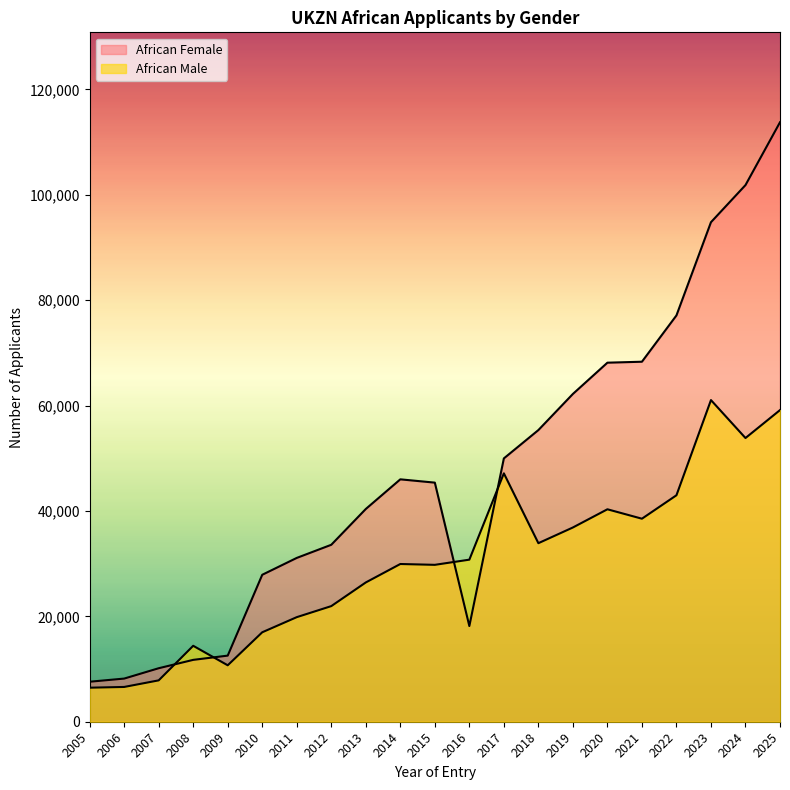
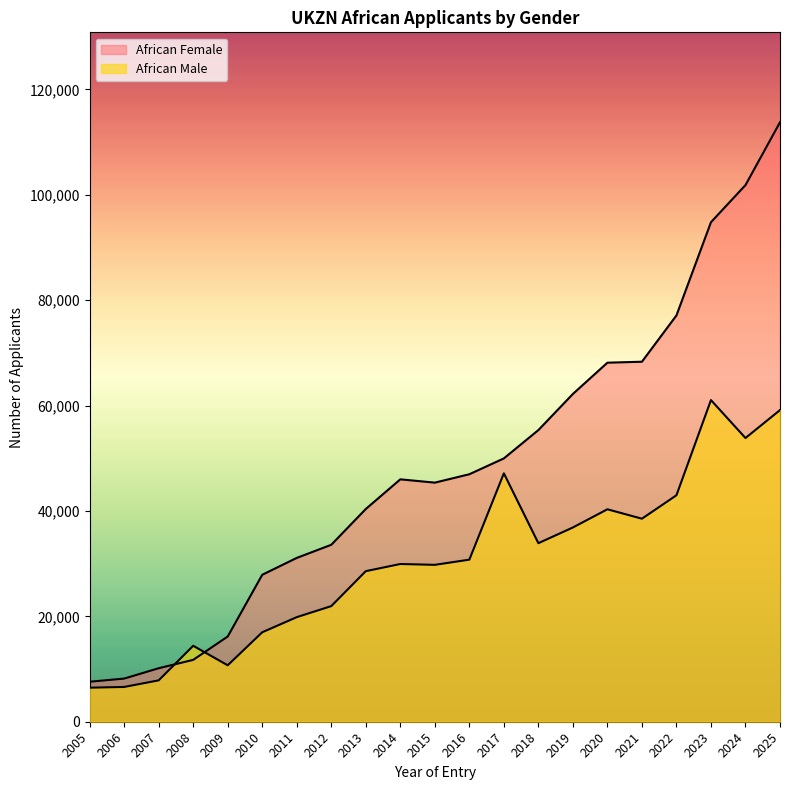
  {
    "African Female": {
      "2005": "8,000",
      "2006": "8,000",
      "2007": "10,000",
      "2008": "12,000",
-     "2009": "13,000",
+     "2009": "16,000",
      "2010": "28,000",
      "2011": "31,000",
      "2012": "34,000",
      "2013": "40,000",
      "2014": "46,000",
      "2015": "45,000",
-     "2016": "18,000",
+     "2016": "47,000",
      "2017": "50,000",
      "2018": "55,000",
      "2019": "62,000",
      "2020": "68,000",
      "2021": "68,000",
      "2022": "77,000",
      "2023": "95,000",
      "2024": "102,000",
      "2025": "114,000"
    },
    "African Male": {
      "2005": "6,000",
      "2006": "7,000",
      "2007": "8,000",
      "2008": "14,000",
      "2009": "11,000",
      "2010": "17,000",
      "2011": "20,000",
      "2012": "22,000",
-     "2013": "26,000",
+     "2013": "29,000",
      "2014": "30,000",
      "2015": "30,000",
      "2016": "31,000",
      "2017": "47,000",
      "2018": "34,000",
      "2019": "37,000",
      "2020": "40,000",
      "2021": "39,000",
      "2022": "43,000",
      "2023": "61,000",
      "2024": "54,000",
      "2025": "59,000"
    }
  }
